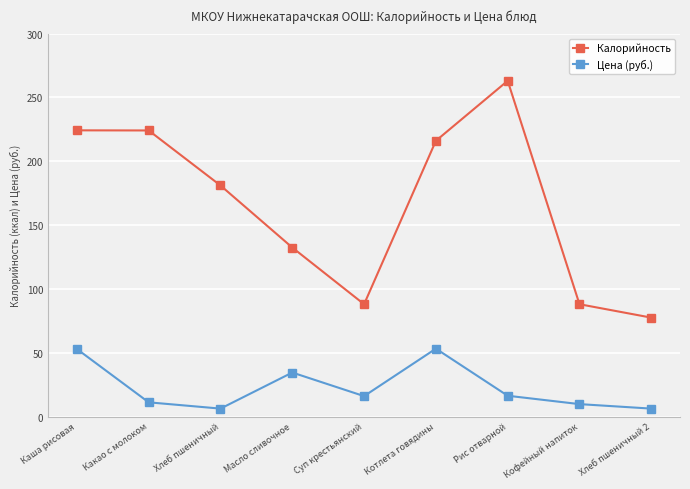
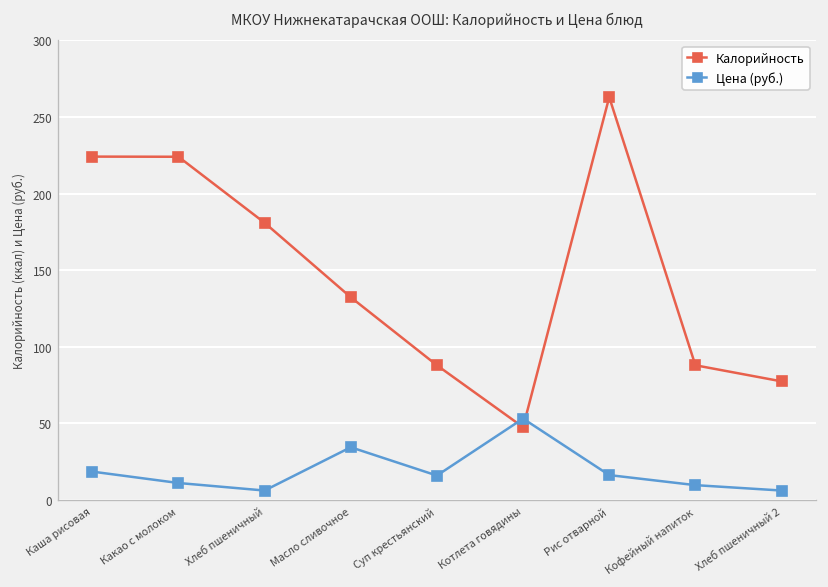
  {
    "Калорийность": {
      "Каша рисовая": 224,
      "Какао с молоком": 224,
      "Хлеб пшеничный": 181,
      "Масло сливочное": 132,
      "Суп крестьянский": 88,
-     "Котлета говядины": 216,
+     "Котлета говядины": 48,
      "Рис отварной": 263,
      "Кофейный напиток": 88,
      "Хлеб пшеничный 2": 78
    },
    "Цена (руб.)": {
-     "Каша рисовая": 53,
+     "Каша рисовая": 19,
      "Какао с молоком": 11,
      "Хлеб пшеничный": 6,
      "Масло сливочное": 35,
      "Суп крестьянский": 16,
      "Котлета говядины": 53,
      "Рис отварной": 16,
      "Кофейный напиток": 10,
      "Хлеб пшеничный 2": 6
    }
  }
